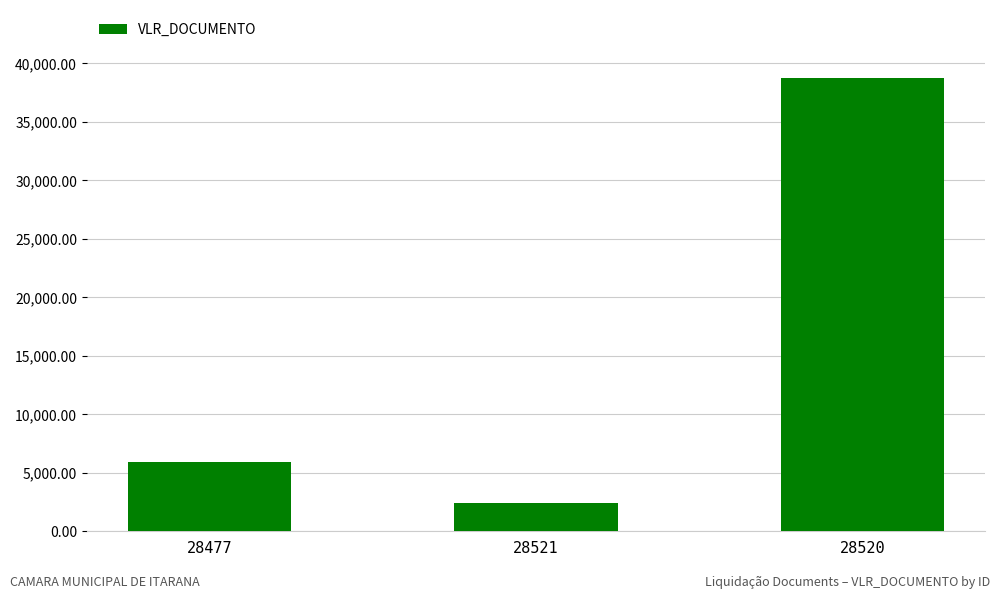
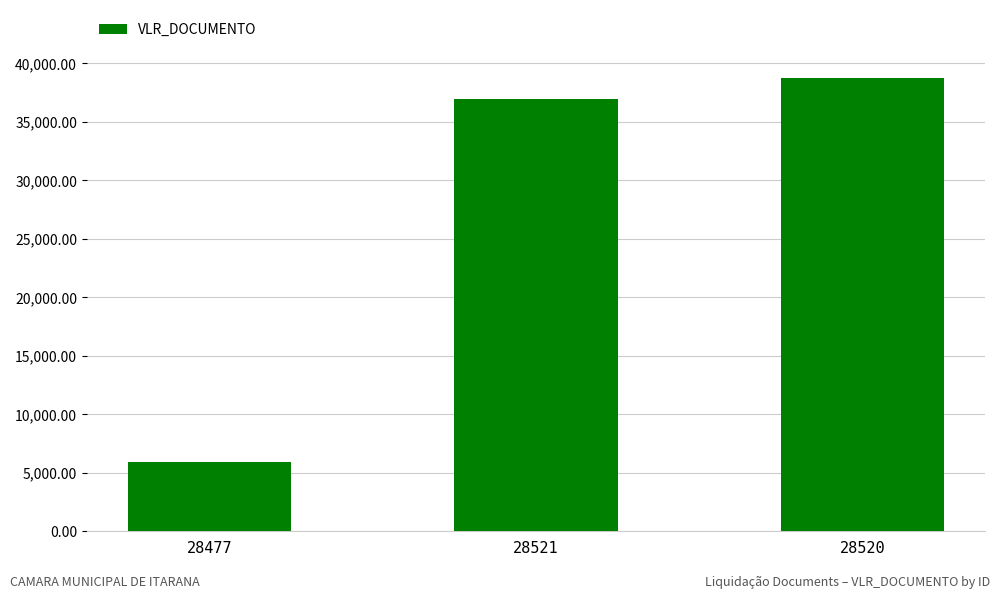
  {
    "28477": "5,900",
-   "28521": "2,400",
+   "28521": "36,900",
    "28520": "38,800"
  }
